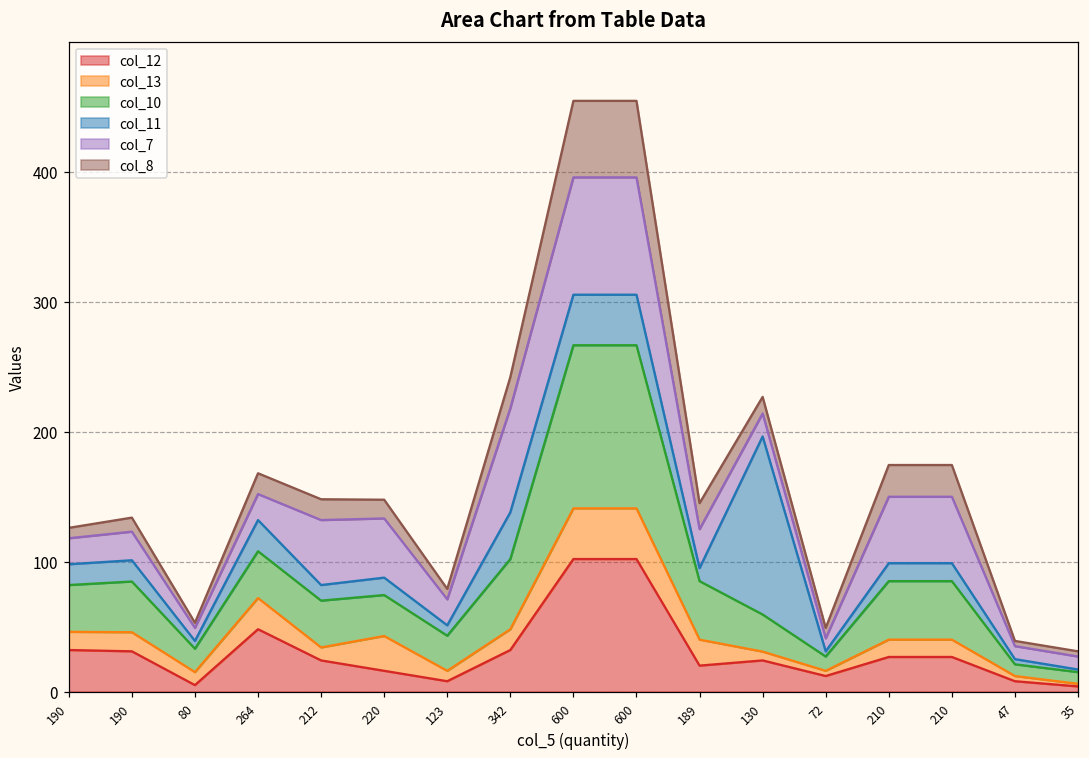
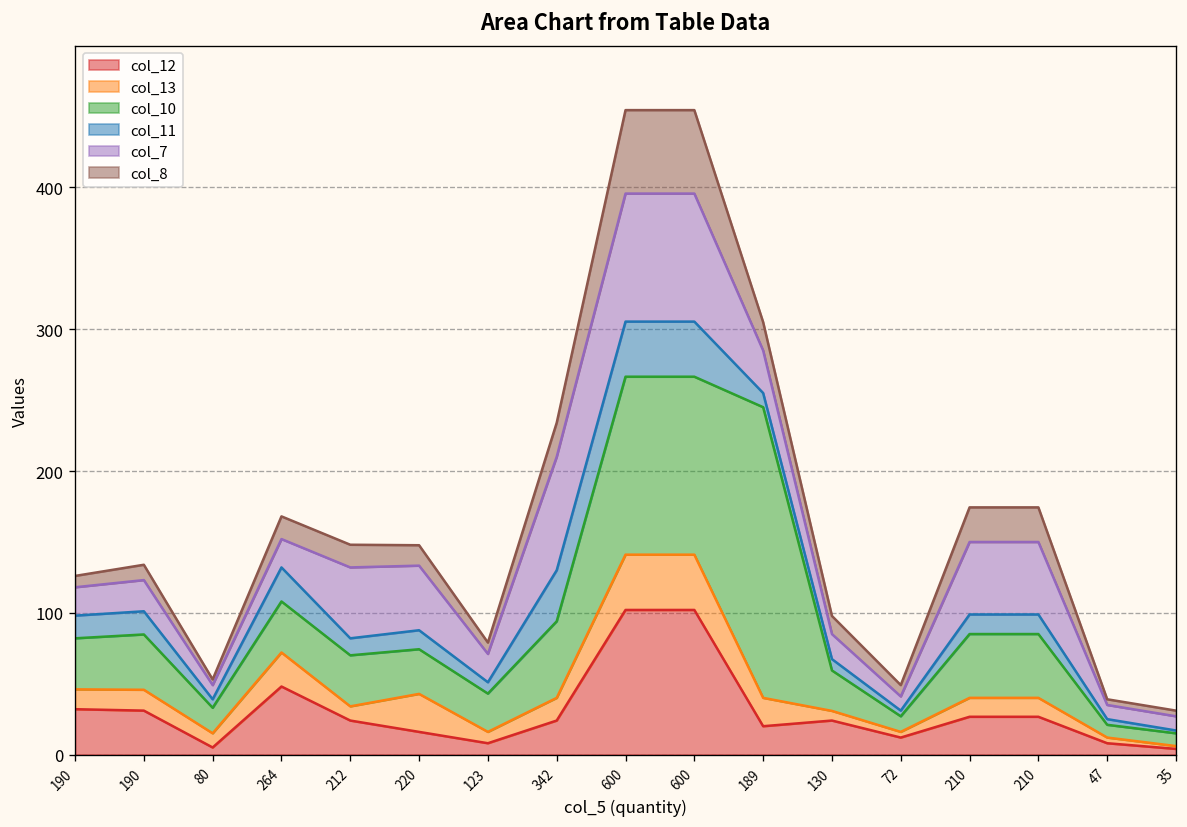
  {
    "col_12": {
      "80": 5,
      "264": 48,
      "212": 24,
      "220": 16,
      "123": 8,
-     "342": 32,
+     "342": 24,
      "189": 20,
      "130": 24,
      "72": 12,
      "47": 8
    },
    "col_13": {
      "80": 10,
      "264": 24,
      "212": 10,
      "220": 27,
      "123": 8,
      "342": 16,
      "189": 20,
      "130": 7,
      "72": 4,
      "47": 4
    },
    "col_10": {
      "80": 18,
      "264": 36,
      "212": 36,
      "220": 32,
      "123": 27,
      "342": 54,
-     "189": 45,
+     "189": 205,
      "130": 29,
      "72": 11,
      "47": 9
    },
    "col_11": {
      "80": 6,
      "264": 24,
      "212": 12,
      "220": 13,
      "123": 8,
      "342": 36,
      "189": 10,
-     "130": 137,
+     "130": 8,
      "72": 4,
      "47": 4
    },
    "col_7": {
      "80": 10,
      "264": 20,
      "212": 50,
      "220": 46,
      "123": 20,
      "342": 80,
      "189": 30,
      "130": 18,
      "72": 10,
      "47": 10,
      "35": 10
    },
    "col_8": {
      "80": 4,
      "264": 16,
      "212": 16,
      "220": 14,
      "123": 8,
      "342": 24,
      "189": 20,
      "130": 13,
      "72": 8,
      "47": 4,
      "35": 4
    }
  }
